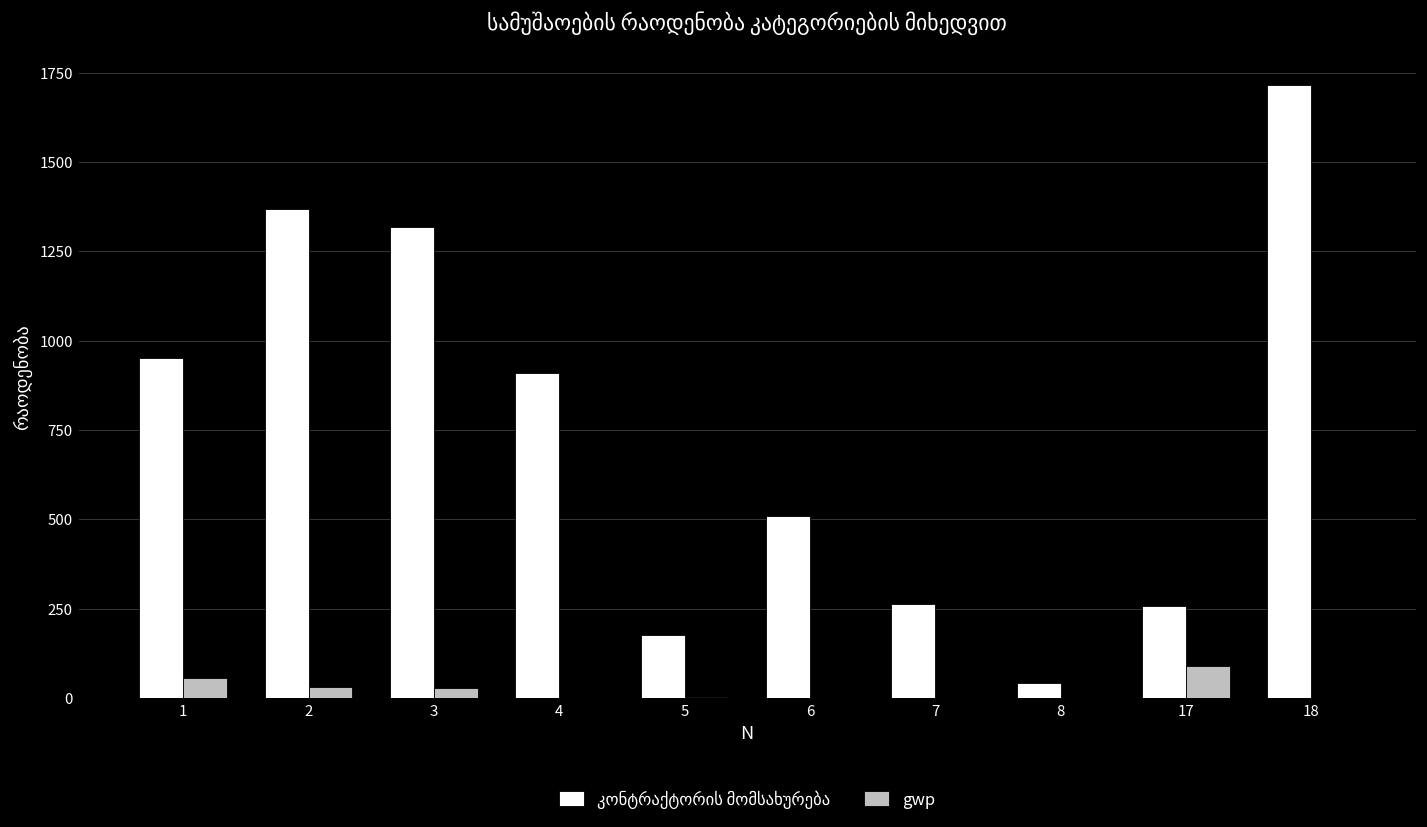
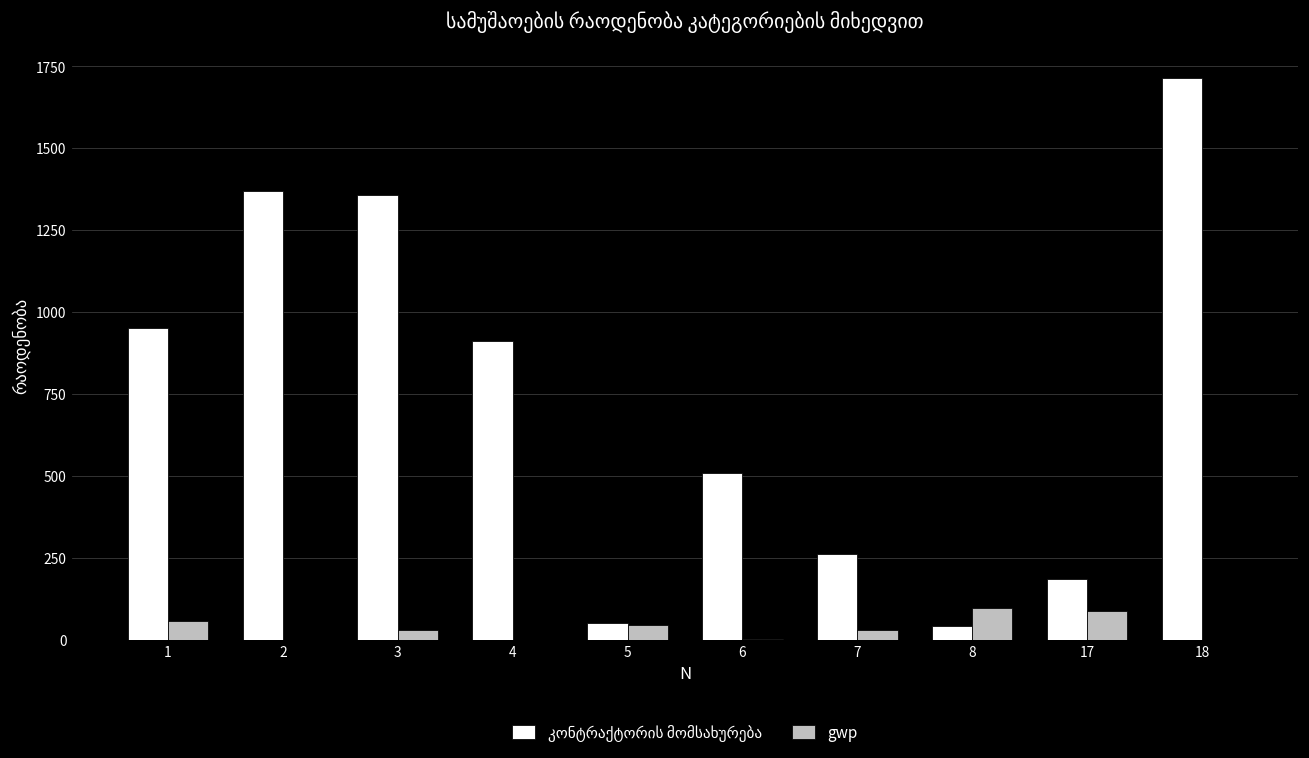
  {
    "კონტრაქტორის მომსახურება": {
      "1": 950,
      "2": 1370,
-     "3": 1320,
+     "3": 1360,
      "4": 910,
-     "5": 180,
+     "5": 50,
      "6": 510,
      "7": 260,
      "8": 40,
-     "17": 260,
+     "17": 190,
      "18": 1710
    },
    "gwp": {
      "1": 60,
-     "2": 30,
+     "2": 0,
      "3": 30,
-     "5": 0,
-     "7": 0,
-     "8": 0,
+     "5": 50,
+     "7": 30,
+     "8": 100,
      "17": 90
    }
  }
